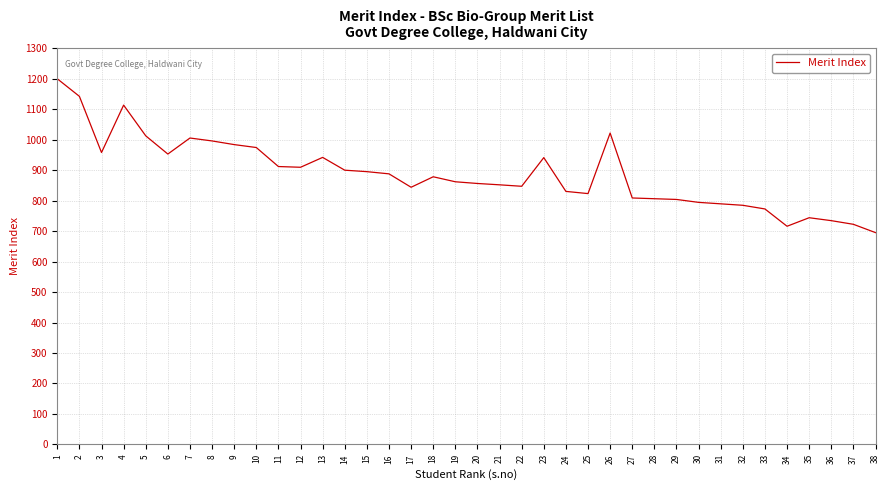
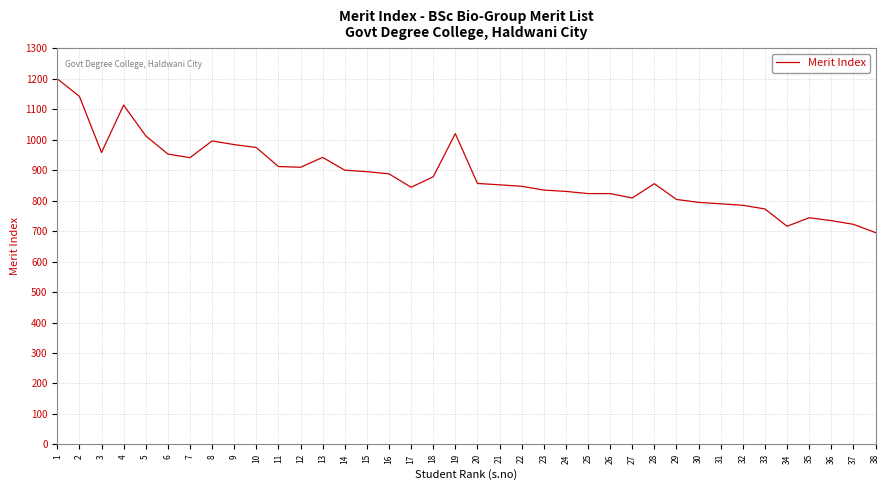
  {
    "1": 1200,
    "2": 1140,
    "3": 960,
    "4": 1110,
    "5": 1010,
    "6": 950,
-   "7": 1010,
+   "7": 940,
    "8": 1000,
    "9": 980,
    "10": 970,
    "11": 910,
    "12": 910,
    "13": 940,
    "14": 900,
    "15": 900,
    "16": 890,
    "17": 840,
    "18": 880,
-   "19": 860,
+   "19": 1020,
    "20": 860,
    "21": 850,
    "22": 850,
-   "23": 940,
+   "23": 830,
    "24": 830,
    "25": 820,
-   "26": 1020,
+   "26": 820,
    "27": 810,
-   "28": 810,
+   "28": 860,
    "29": 800,
    "30": 790,
    "31": 790,
    "32": 780,
    "33": 770,
    "34": 720,
    "35": 740,
    "36": 730,
    "37": 720,
    "38": 700
  }
